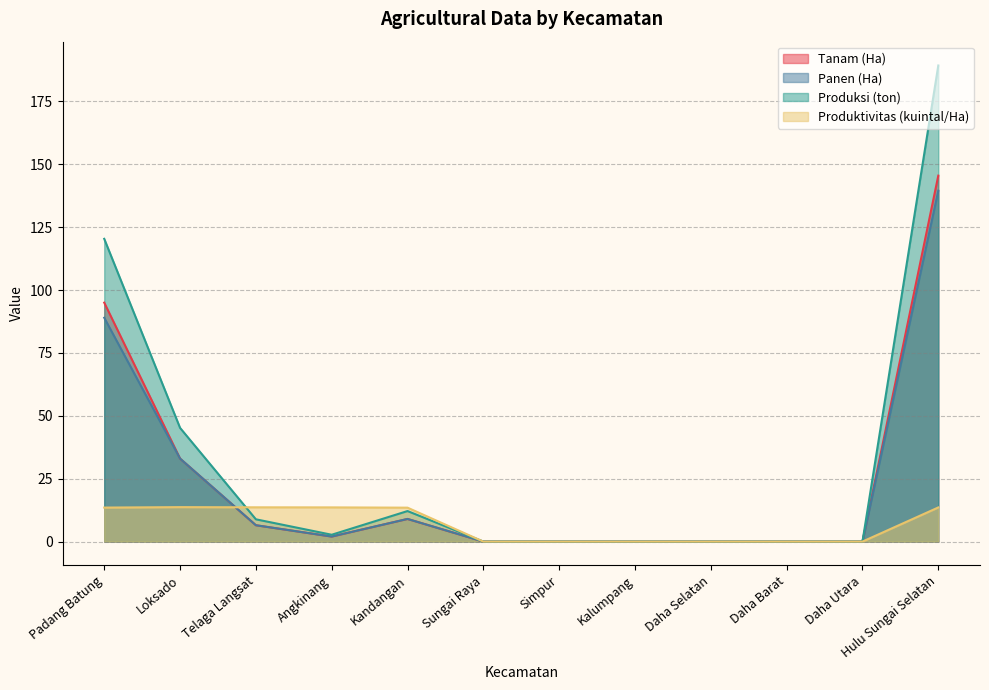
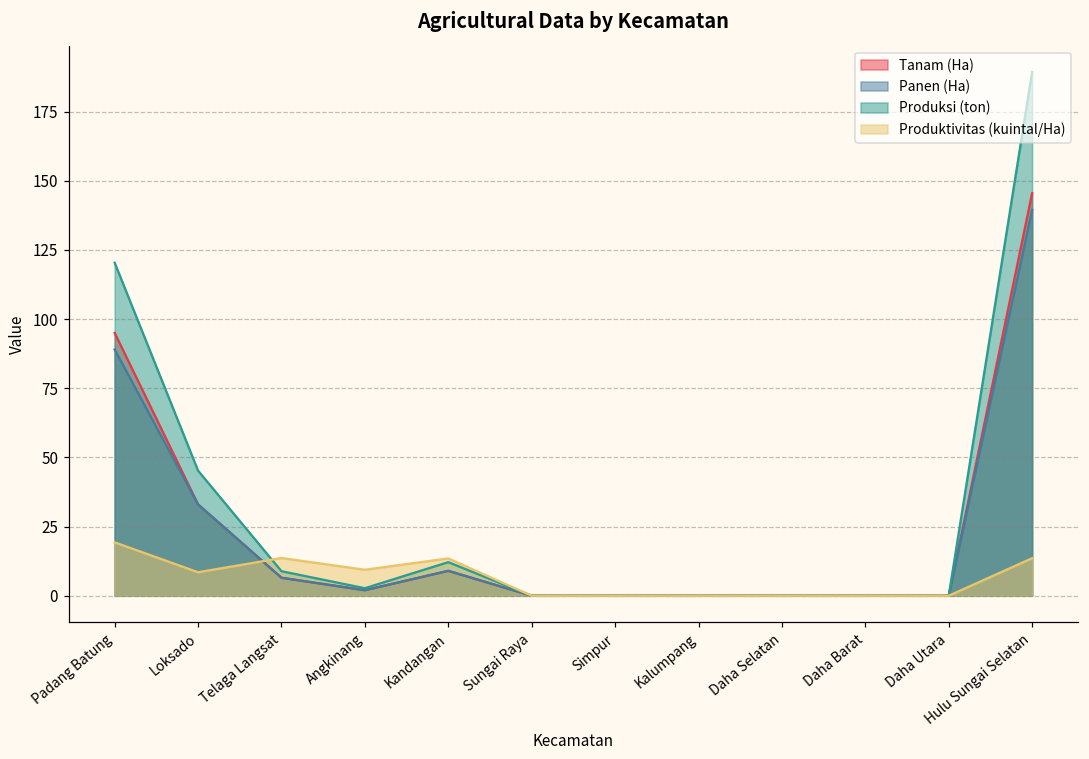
  {
    "Tanam (Ha)": {
      "Padang Batung": 95,
      "Hulu Sungai Selatan": 146
    },
    "Produktivitas (kuintal/Ha)": {
-     "Padang Batung": 14,
-     "Loksado": 14,
+     "Padang Batung": 19,
+     "Loksado": 9,
      "Telaga Langsat": 14,
-     "Angkinang": 14,
+     "Angkinang": 9,
      "Kandangan": 13,
      "Hulu Sungai Selatan": 14
    }
  }
